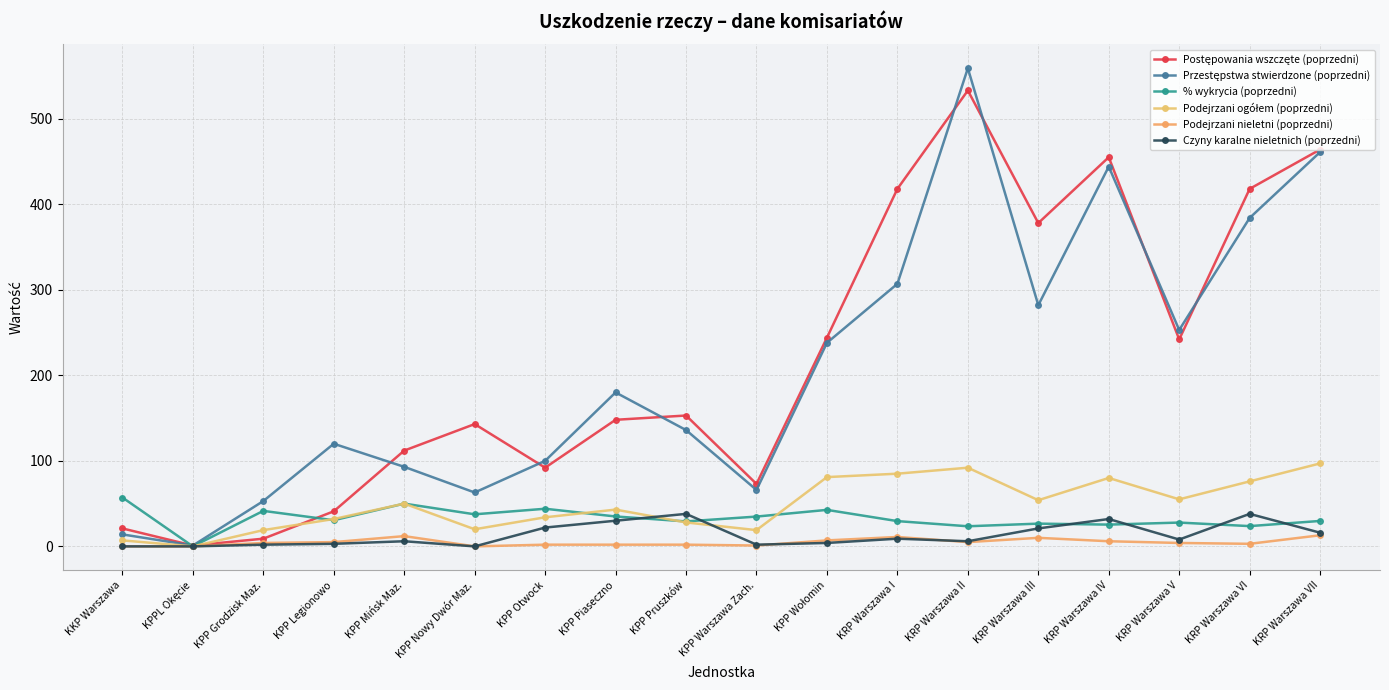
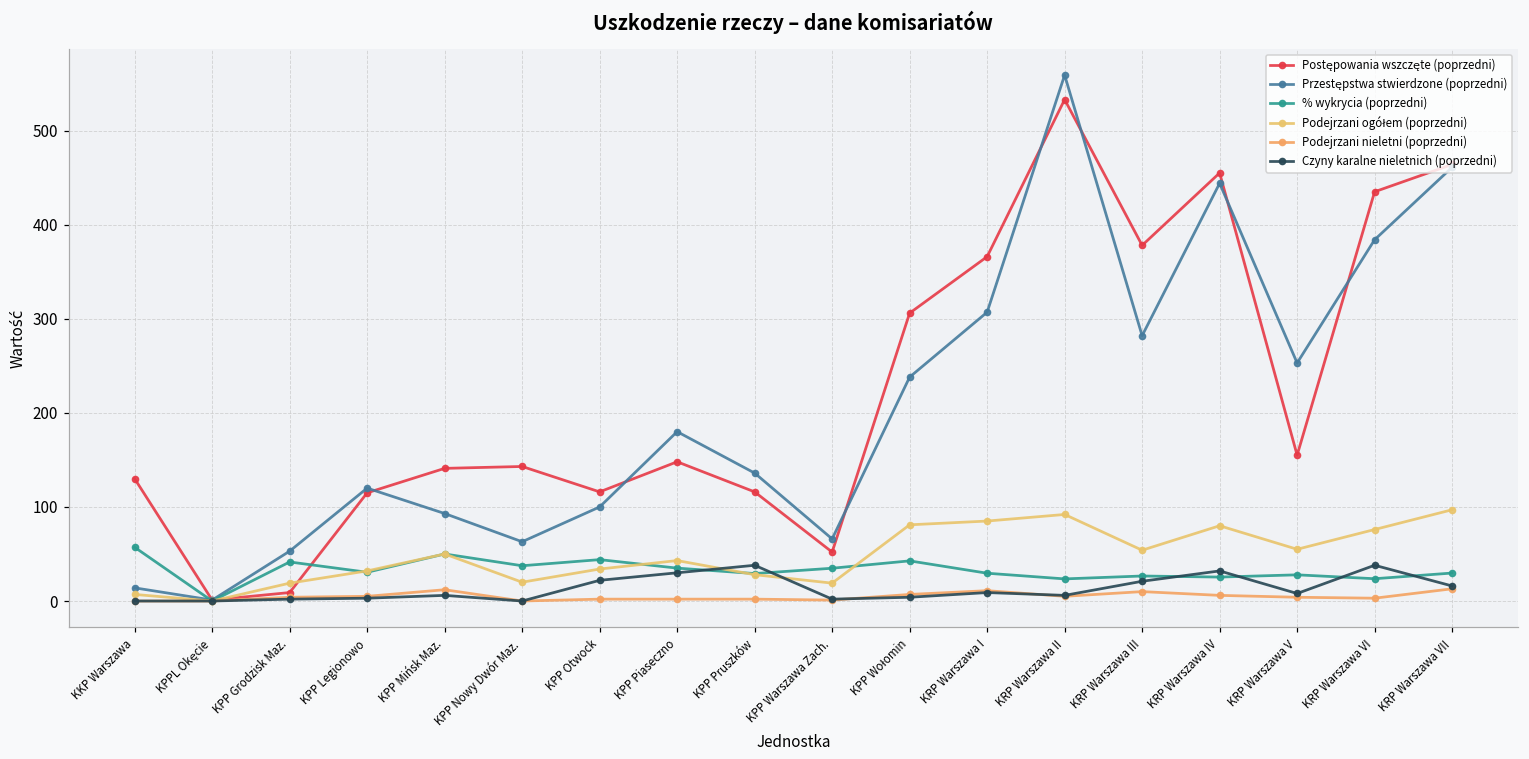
  {
    "Postępowania wszczęte (poprzedni)": {
-     "KKP Warszawa": 20,
+     "KKP Warszawa": 130,
      "KPP Grodzisk Maz.": 10,
-     "KPP Legionowo": 40,
-     "KPP Mińsk Maz.": 110,
+     "KPP Legionowo": 120,
+     "KPP Mińsk Maz.": 140,
      "KPP Nowy Dwór Maz.": 140,
-     "KPP Otwock": 90,
+     "KPP Otwock": 120,
      "KPP Piaseczno": 150,
-     "KPP Pruszków": 150,
-     "KPP Warszawa Zach.": 70,
-     "KPP Wołomin": 240,
-     "KRP Warszawa I": 420,
+     "KPP Pruszków": 120,
+     "KPP Warszawa Zach.": 50,
+     "KPP Wołomin": 310,
+     "KRP Warszawa I": 370,
      "KRP Warszawa II": 530,
      "KRP Warszawa III": 380,
      "KRP Warszawa IV": 460,
-     "KRP Warszawa V": 240,
-     "KRP Warszawa VI": 420
+     "KRP Warszawa V": 160,
+     "KRP Warszawa VI": 440
    },
    "Czyny karalne nieletnich (poprzedni)": {
      "KPP Mińsk Maz.": 10,
      "KPP Otwock": 20,
      "KPP Piaseczno": 30,
      "KPP Pruszków": 40,
      "KPP Wołomin": 0,
      "KRP Warszawa III": 20,
      "KRP Warszawa IV": 30,
      "KRP Warszawa V": 10,
      "KRP Warszawa VI": 40,
      "KRP Warszawa VII": 20
    }
  }
